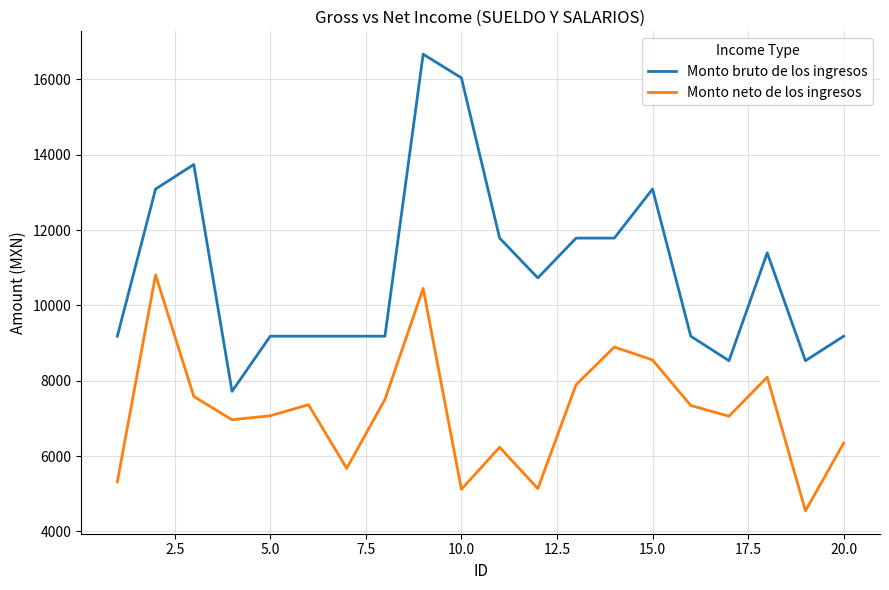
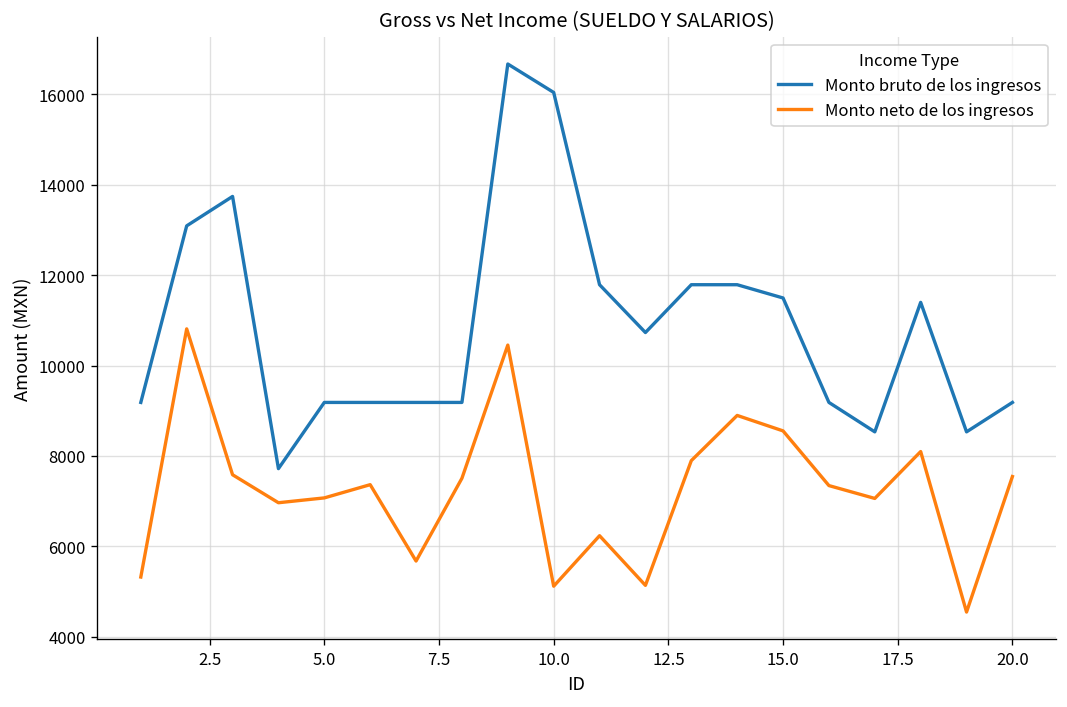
  {
    "Monto bruto de los ingresos": {
      "5.0": 9200,
      "10.0": 16000,
-     "15.0": 13100,
+     "15.0": 11500,
      "20.0": 9200
    },
    "Monto neto de los ingresos": {
      "5.0": 7100,
      "10.0": 5100,
      "15.0": 8600,
-     "20.0": 6300
+     "20.0": 7500
    }
  }
